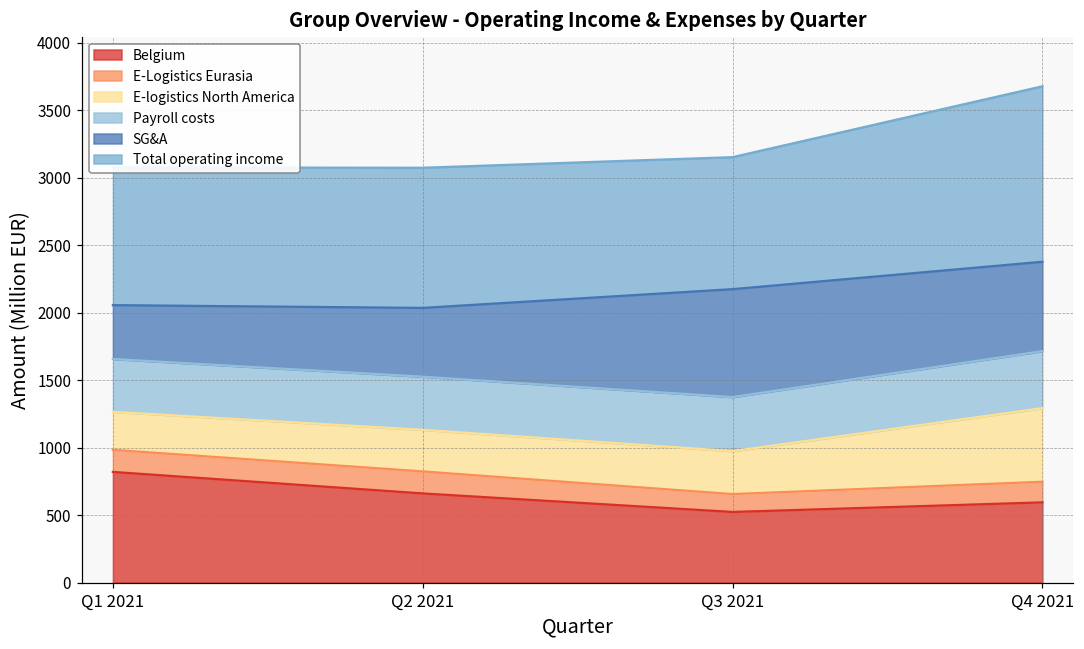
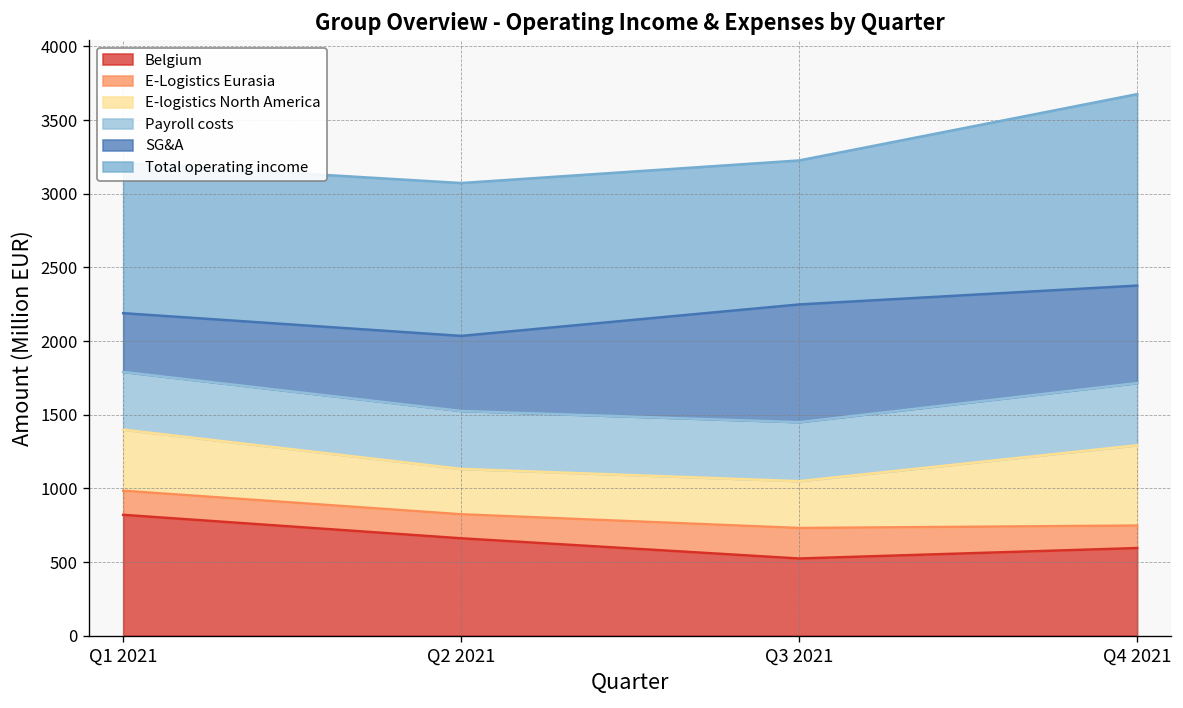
  {
    "Belgium": {
      "Q1 2021": 820,
      "Q2 2021": 660,
      "Q3 2021": 520,
      "Q4 2021": 590
    },
    "E-Logistics Eurasia": {
      "Q1 2021": 160,
      "Q2 2021": 160,
-     "Q3 2021": 130,
+     "Q3 2021": 210,
      "Q4 2021": 150
    },
    "E-logistics North America": {
-     "Q1 2021": 280,
+     "Q1 2021": 420,
      "Q2 2021": 310,
      "Q3 2021": 320,
      "Q4 2021": 550
    },
    "SG&A": {
      "Q1 2021": 400,
      "Q2 2021": 510,
      "Q3 2021": 800,
      "Q4 2021": 660
    }
  }
